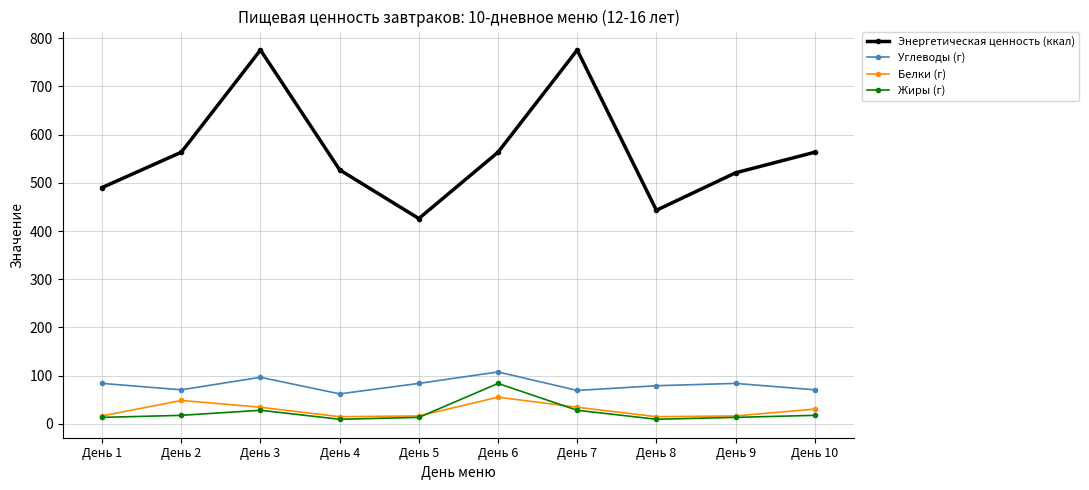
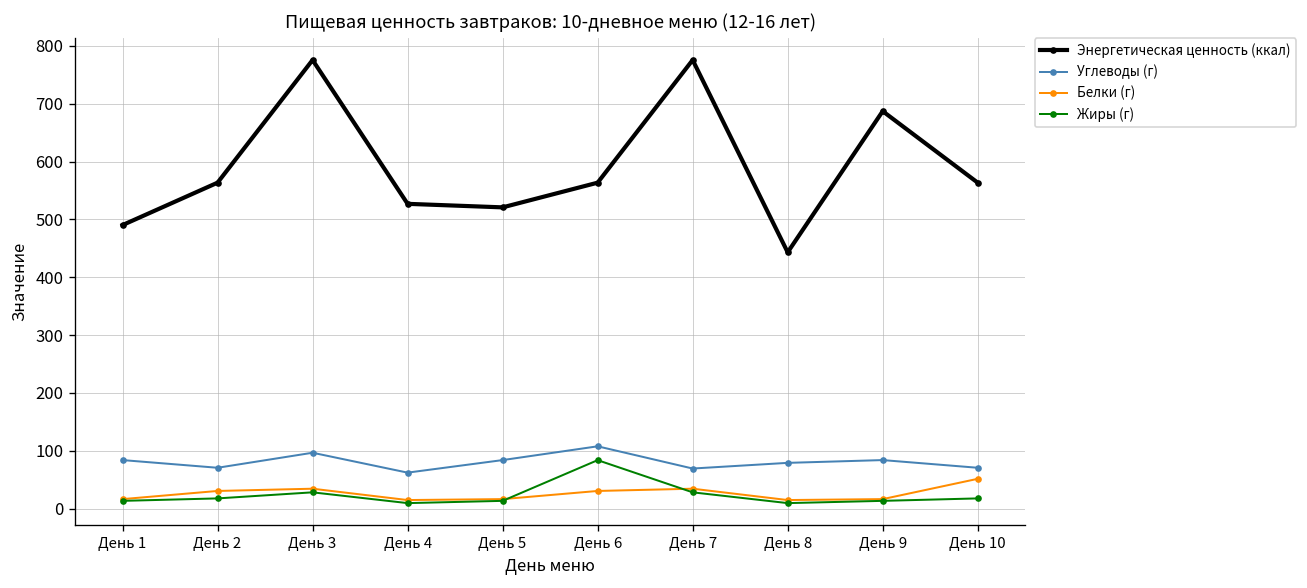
  {
    "Энергетическая ценность (ккал)": {
      "День 1": 490,
      "День 2": 560,
      "День 3": 780,
      "День 4": 530,
-     "День 5": 430,
+     "День 5": 520,
      "День 6": 560,
      "День 7": 780,
      "День 8": 440,
-     "День 9": 520,
+     "День 9": 690,
      "День 10": 560
    },
    "Углеводы (г)": {
      "День 1": 80,
      "День 2": 70,
      "День 3": 100,
      "День 4": 60,
      "День 5": 80,
      "День 6": 110,
      "День 7": 70,
      "День 8": 80,
      "День 9": 80,
      "День 10": 70
    },
    "Белки (г)": {
-     "День 2": 50,
+     "День 2": 30,
      "День 3": 30,
      "День 4": 10,
-     "День 6": 60,
+     "День 6": 30,
      "День 7": 30,
      "День 8": 10,
-     "День 10": 30
+     "День 10": 50
    },
    "Жиры (г)": {
      "День 2": 20,
      "День 3": 30,
      "День 4": 10,
      "День 6": 80,
      "День 7": 30,
      "День 8": 10,
      "День 10": 20
    }
  }
